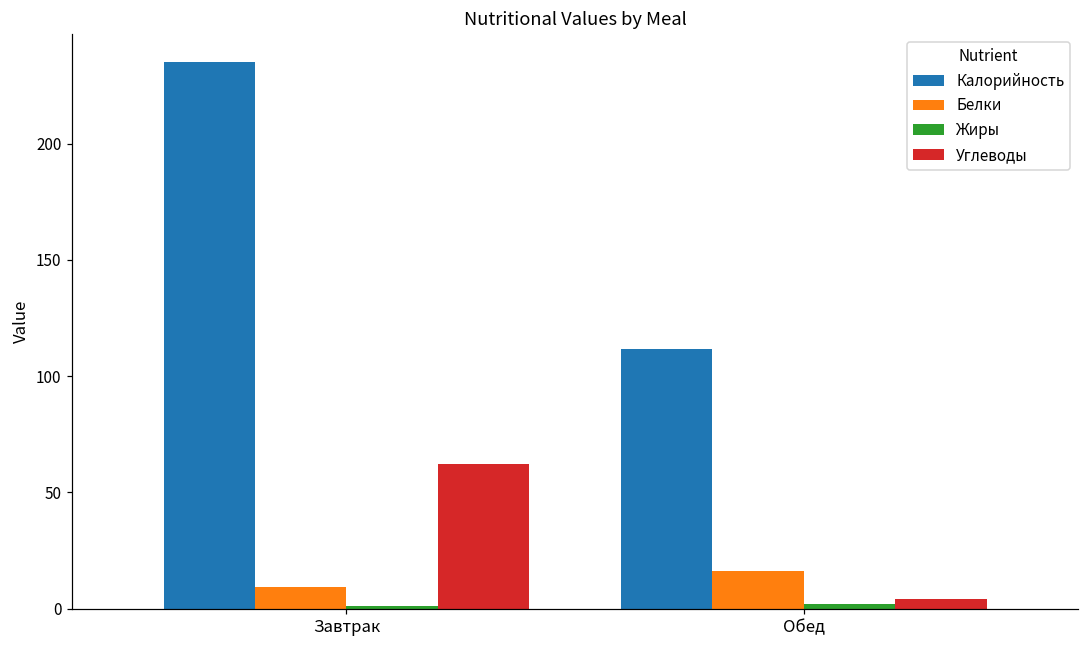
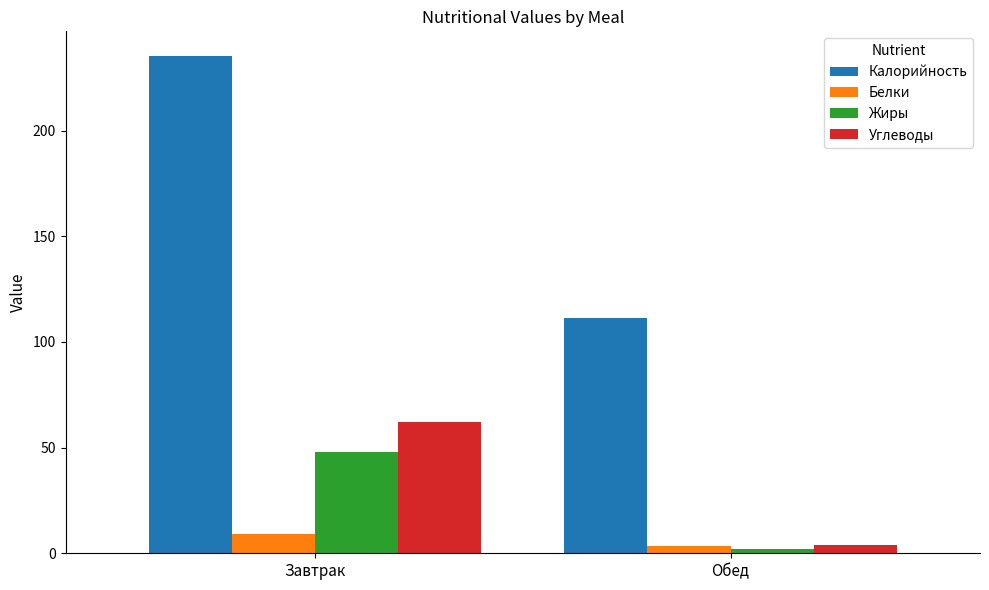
  {
    "Калорийность": {
      "Завтрак": 235,
      "Обед": 111
    },
    "Белки": {
      "Завтрак": 9,
-     "Обед": 16
+     "Обед": 4
    },
    "Жиры": {
-     "Завтрак": 1,
+     "Завтрак": 48,
      "Обед": 2
    },
    "Углеводы": {
      "Завтрак": 62,
      "Обед": 4
    }
  }
